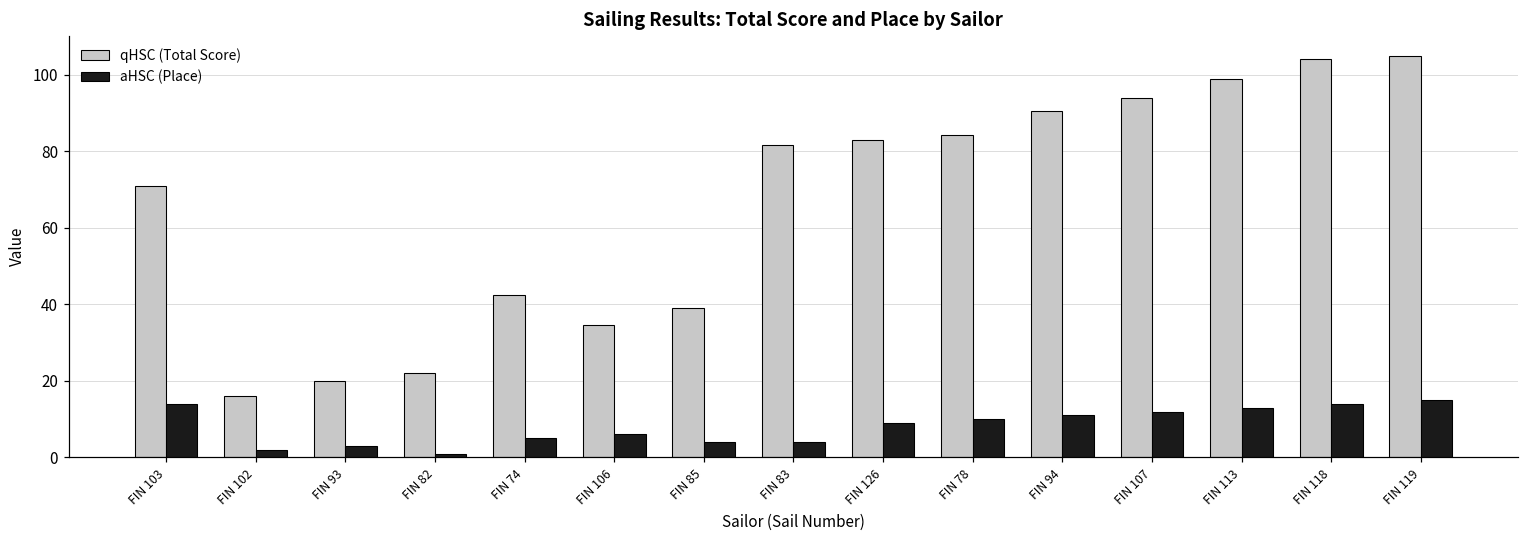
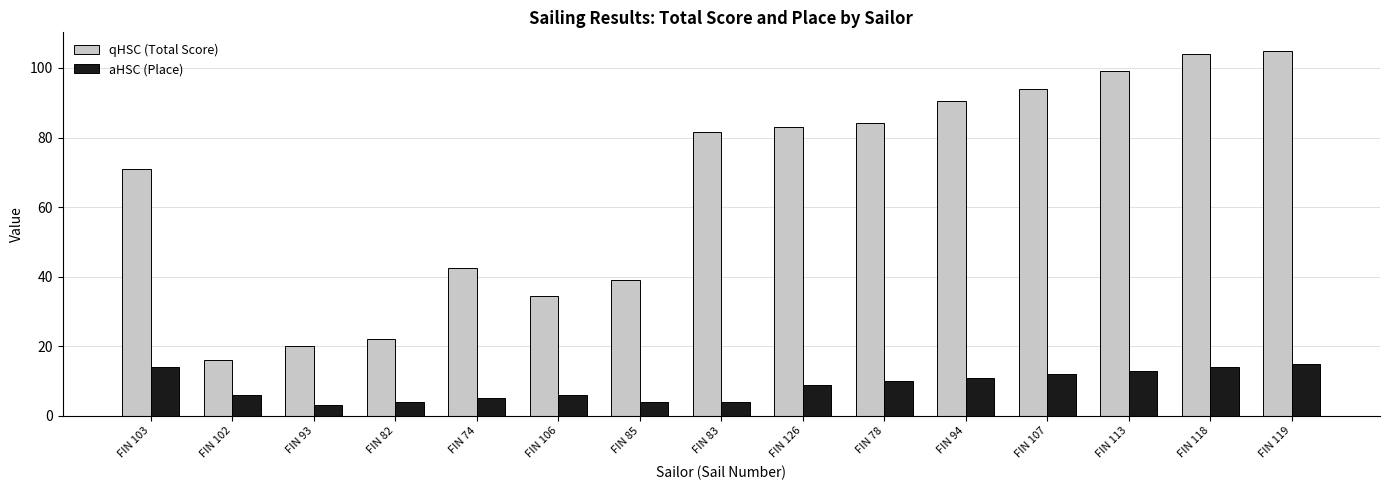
  {
    "qHSC (Total Score)": {
      "FIN 103": 71,
      "FIN 102": 16,
      "FIN 93": 20,
      "FIN 82": 22,
      "FIN 74": 43,
      "FIN 106": 35,
      "FIN 85": 39,
      "FIN 83": 82,
      "FIN 126": 83,
      "FIN 78": 84,
      "FIN 94": 91,
      "FIN 107": 94,
      "FIN 113": 99,
      "FIN 118": 104,
      "FIN 119": 105
    },
    "aHSC (Place)": {
      "FIN 103": 14,
-     "FIN 102": 2,
+     "FIN 102": 6,
      "FIN 93": 3,
-     "FIN 82": 1,
+     "FIN 82": 4,
      "FIN 74": 5,
      "FIN 106": 6,
      "FIN 85": 4,
      "FIN 83": 4,
      "FIN 126": 9,
      "FIN 78": 10,
      "FIN 94": 11,
      "FIN 107": 12,
      "FIN 113": 13,
      "FIN 118": 14,
      "FIN 119": 15
    }
  }
